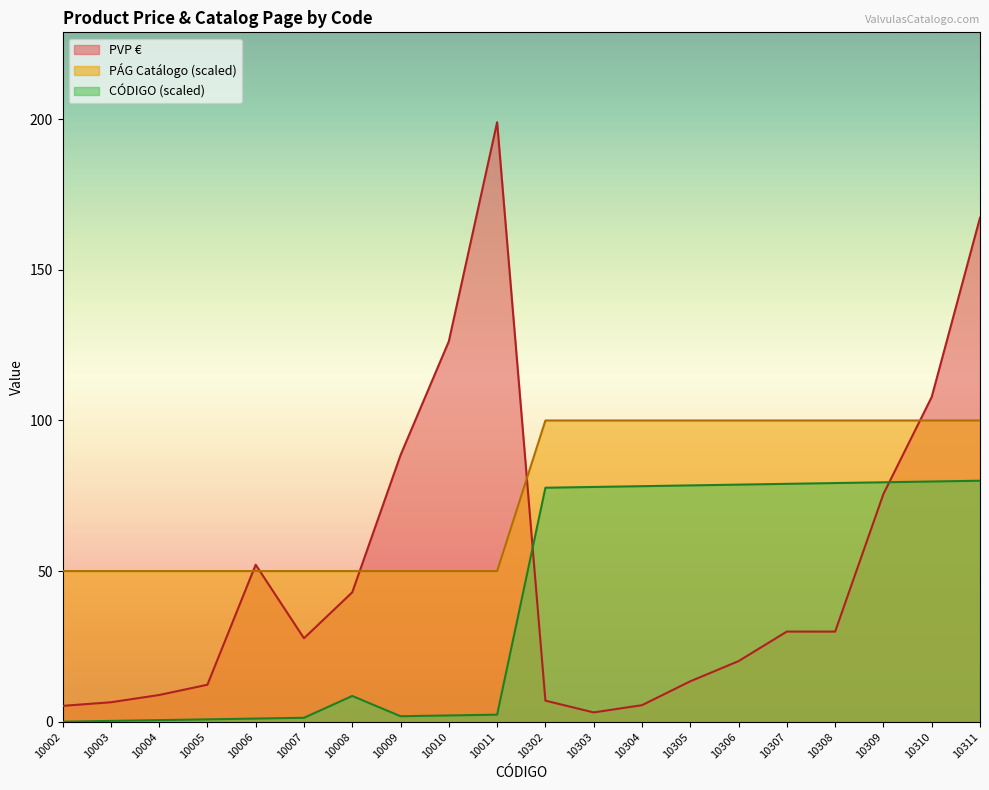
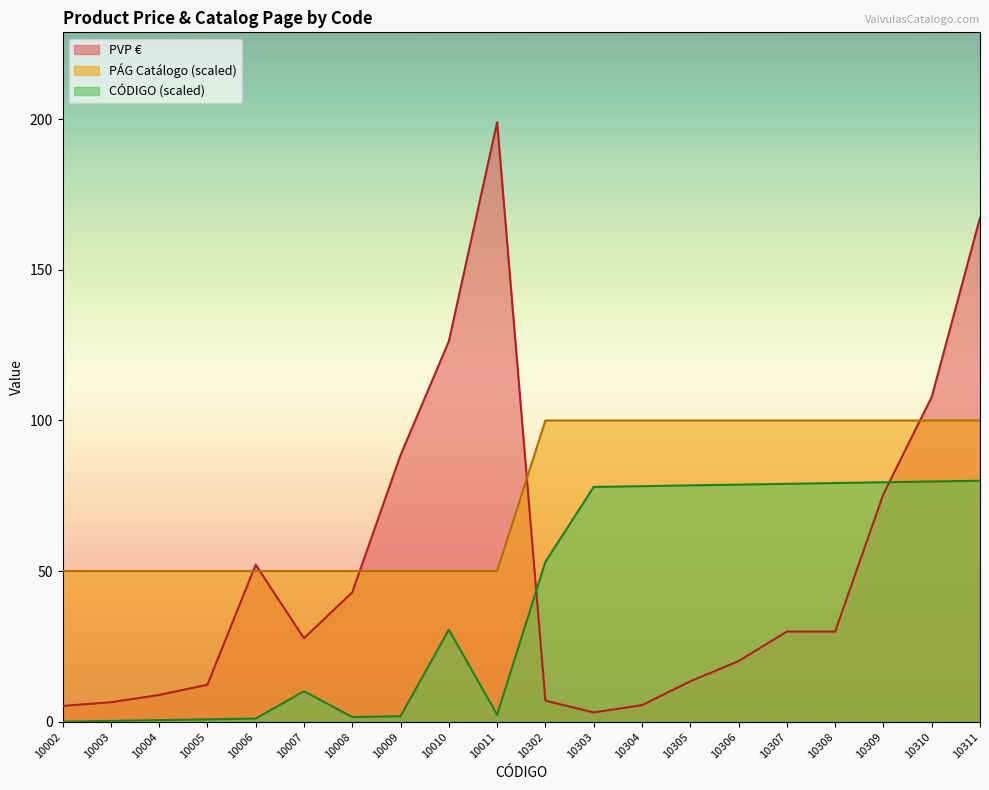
  {
    "PVP €": {
      "10002": 5,
      "10003": 6,
      "10004": 9,
      "10005": 12,
      "10006": 52,
      "10007": 28,
      "10008": 43,
      "10009": 89,
      "10010": 126,
      "10011": 199,
      "10302": 7,
      "10303": 3,
      "10304": 5,
      "10305": 13,
      "10306": 20,
      "10307": 30,
      "10308": 30,
      "10309": 76,
      "10310": 108,
      "10311": 167
    },
    "PÁG Catálogo (scaled)": {
      "10002": 50,
      "10003": 50,
      "10004": 50,
      "10005": 50,
      "10006": 50,
      "10007": 50,
      "10008": 50,
      "10009": 50,
      "10010": 50,
      "10011": 50,
      "10302": 100,
      "10303": 100,
      "10304": 100,
      "10305": 100,
      "10306": 100,
      "10307": 100,
      "10308": 100,
      "10309": 100,
      "10310": 100,
      "10311": 100
    },
    "CÓDIGO (scaled)": {
      "10002": 0,
      "10003": 0,
      "10004": 1,
      "10005": 1,
      "10006": 1,
-     "10007": 1,
-     "10008": 9,
+     "10007": 10,
+     "10008": 2,
      "10009": 2,
-     "10010": 2,
+     "10010": 31,
      "10011": 2,
-     "10302": 78,
+     "10302": 53,
      "10303": 78,
      "10304": 78,
      "10305": 78,
      "10306": 79,
      "10307": 79,
      "10308": 79,
      "10309": 79,
      "10310": 80,
      "10311": 80
    }
  }
